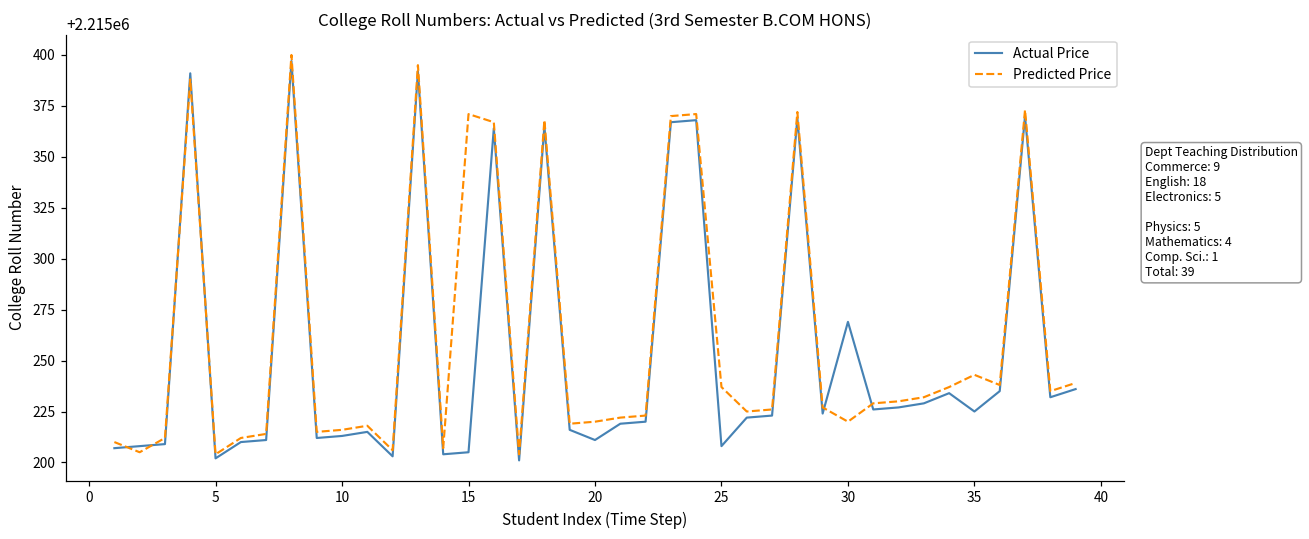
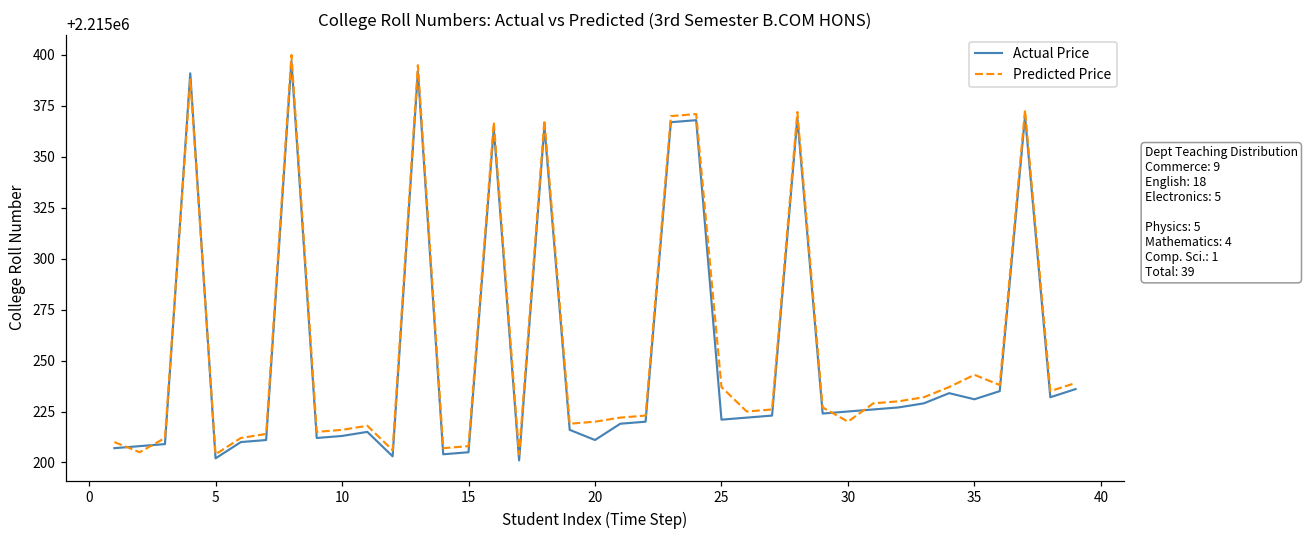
  {
    "Actual Price": {
      "5": 2215202,
      "10": 2215213,
      "15": 2215205,
      "20": 2215211,
-     "25": 2215208,
-     "30": 2215269,
-     "35": 2215225
+     "25": 2215221,
+     "30": 2215225,
+     "35": 2215231
    },
    "Predicted Price": {
      "5": 2215204,
      "10": 2215216,
-     "15": 2215371,
+     "15": 2215208,
      "20": 2215220,
      "25": 2215237,
      "30": 2215220,
      "35": 2215243
    }
  }
